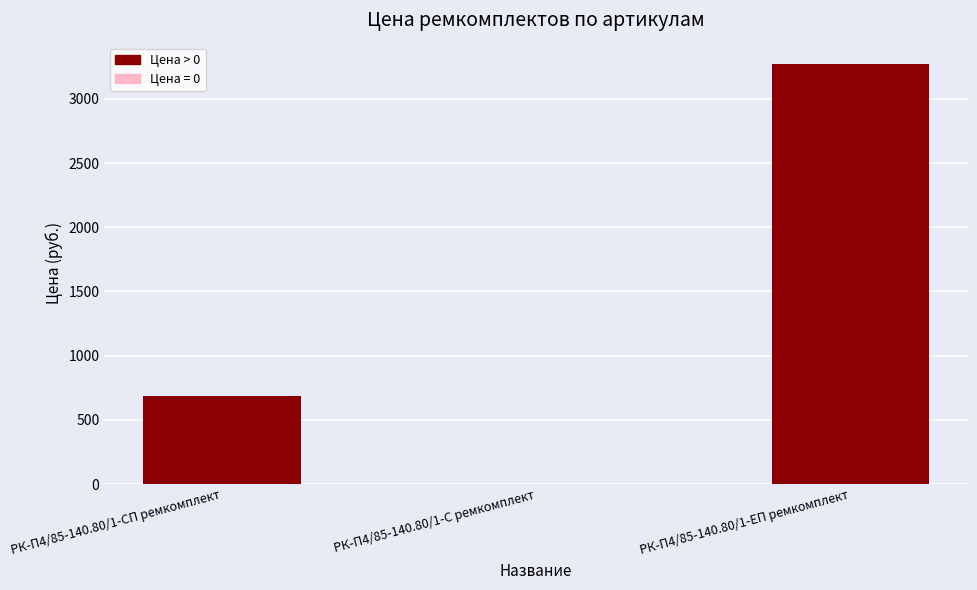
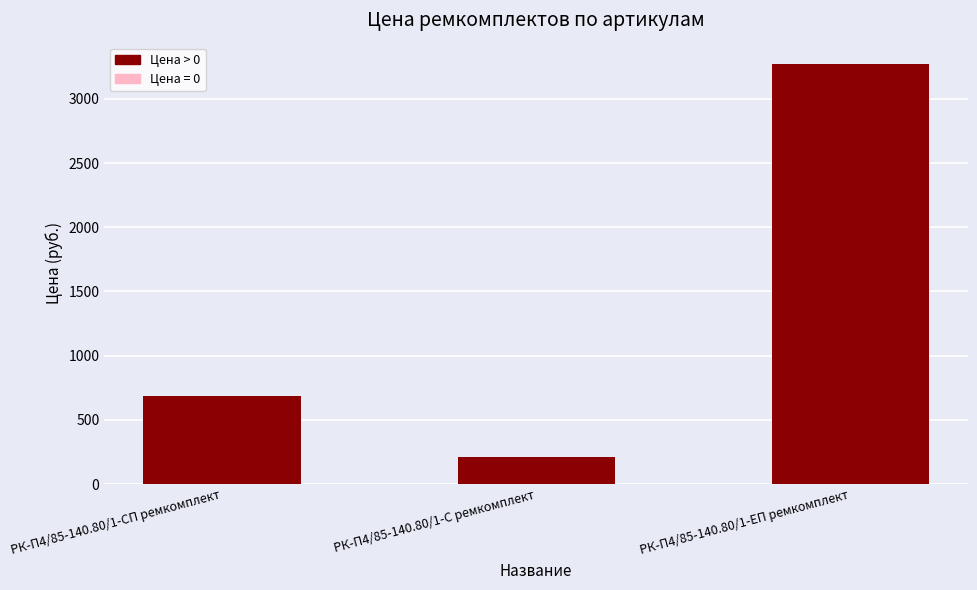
  {
    "РК-П4/85-140.80/1-СП ремкомплект": 690,
-   "РК-П4/85-140.80/1-С ремкомплект": 0,
+   "РК-П4/85-140.80/1-С ремкомплект": 210,
    "РК-П4/85-140.80/1-ЕП ремкомплект": 3270
  }
